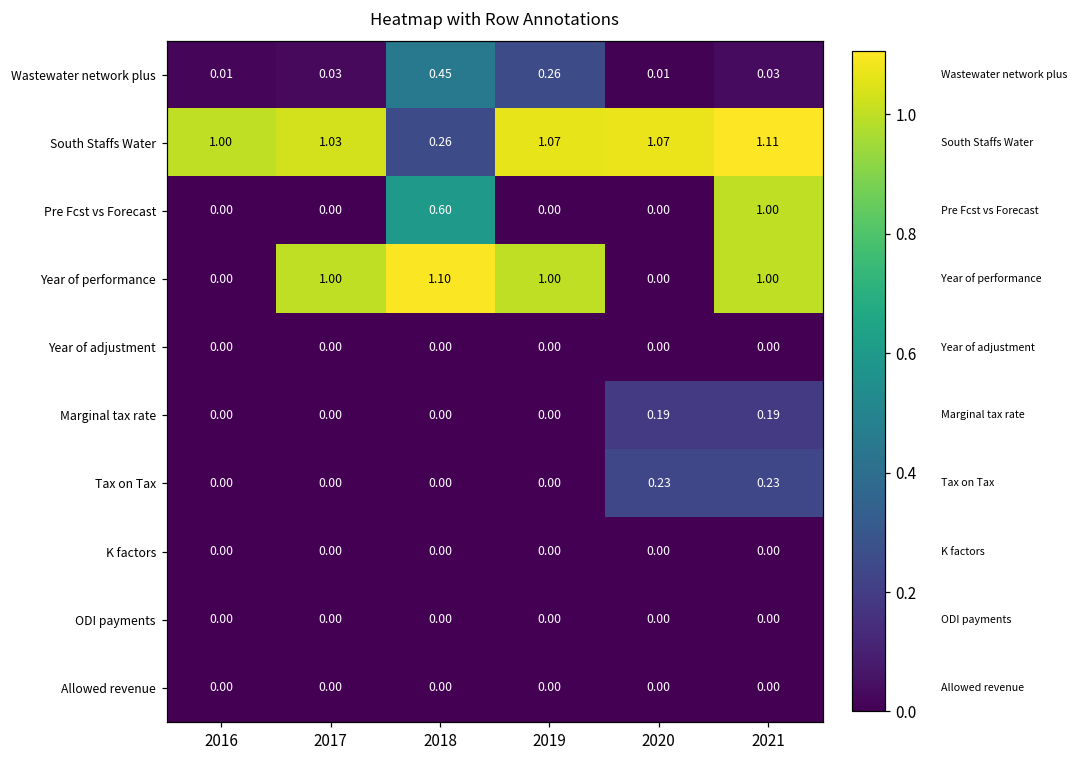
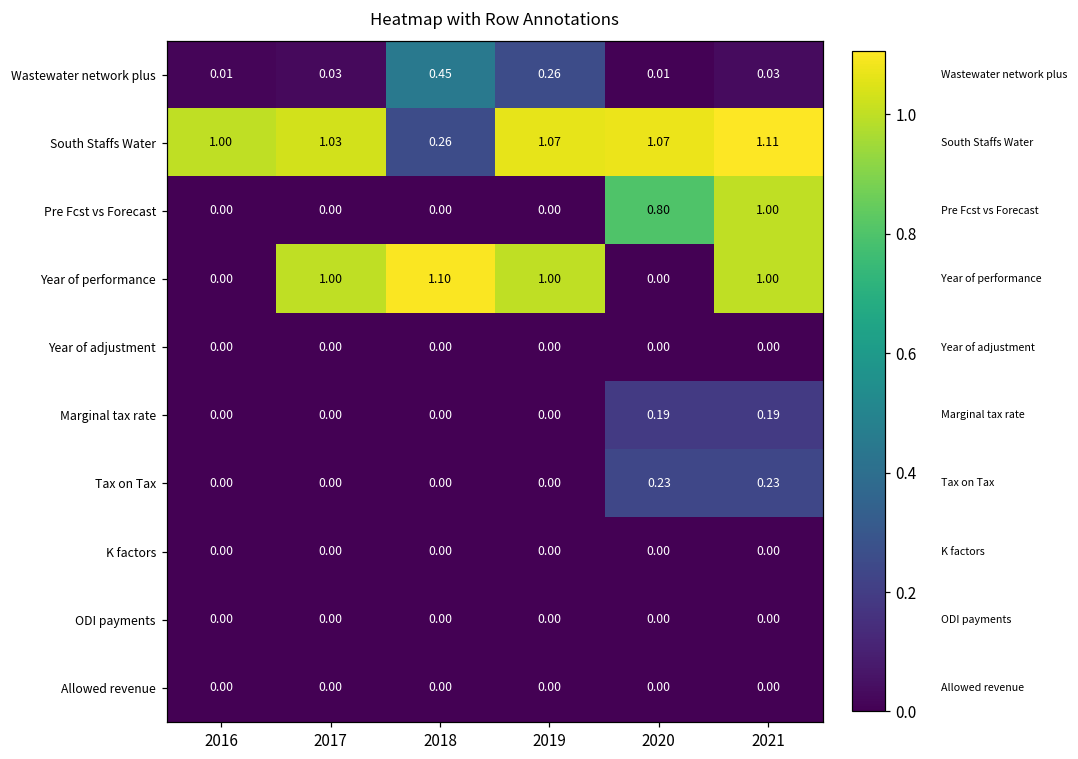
  {
    "Wastewater network plus": {
      "2016": 0.01,
      "2017": 0.03,
      "2018": 0.45,
      "2019": 0.26,
      "2020": 0.01,
      "2021": 0.03
    },
    "South Staffs Water": {
      "2016": 1.00,
      "2017": 1.03,
      "2018": 0.26,
      "2019": 1.07,
      "2020": 1.07,
      "2021": 1.11
    },
    "Pre Fcst vs Forecast": {
      "2016": 0.00,
      "2017": 0.00,
-     "2018": 0.60,
+     "2018": 0.00,
      "2019": 0.00,
-     "2020": 0.00,
+     "2020": 0.80,
      "2021": 1.00
    },
    "Year of performance": {
      "2016": 0.00,
      "2017": 1.00,
      "2018": 1.10,
      "2019": 1.00,
      "2020": 0.00,
      "2021": 1.00
    },
    "Year of adjustment": {
      "2016": 0.00,
      "2017": 0.00,
      "2018": 0.00,
      "2019": 0.00,
      "2020": 0.00,
      "2021": 0.00
    },
    "Marginal tax rate": {
      "2016": 0.00,
      "2017": 0.00,
      "2018": 0.00,
      "2019": 0.00,
      "2020": 0.19,
      "2021": 0.19
    },
    "Tax on Tax": {
      "2016": 0.00,
      "2017": 0.00,
      "2018": 0.00,
      "2019": 0.00,
      "2020": 0.23,
      "2021": 0.23
    },
    "K factors": {
      "2016": 0.00,
      "2017": 0.00,
      "2018": 0.00,
      "2019": 0.00,
      "2020": 0.00,
      "2021": 0.00
    },
    "ODI payments": {
      "2016": 0.00,
      "2017": 0.00,
      "2018": 0.00,
      "2019": 0.00,
      "2020": 0.00,
      "2021": 0.00
    },
    "Allowed revenue": {
      "2016": 0.00,
      "2017": 0.00,
      "2018": 0.00,
      "2019": 0.00,
      "2020": 0.00,
      "2021": 0.00
    }
  }
